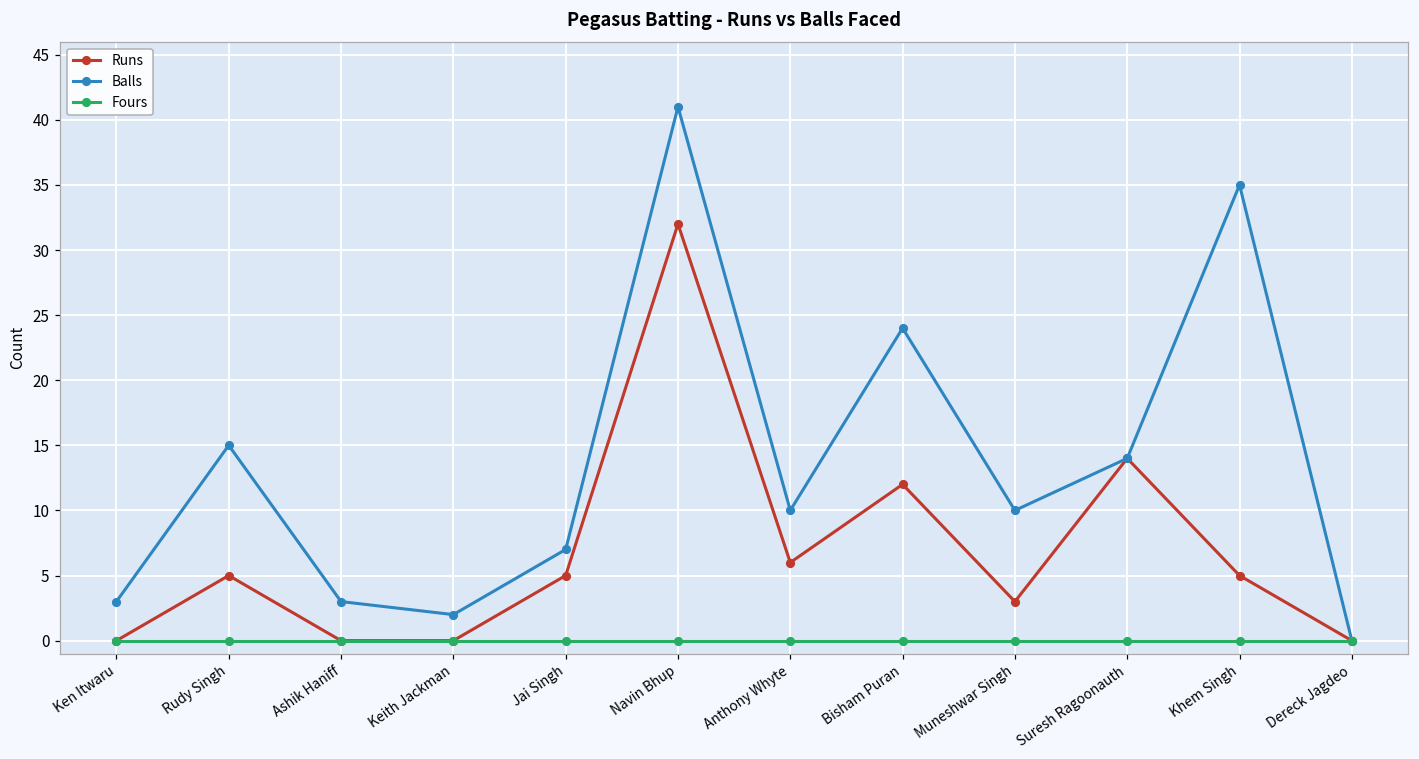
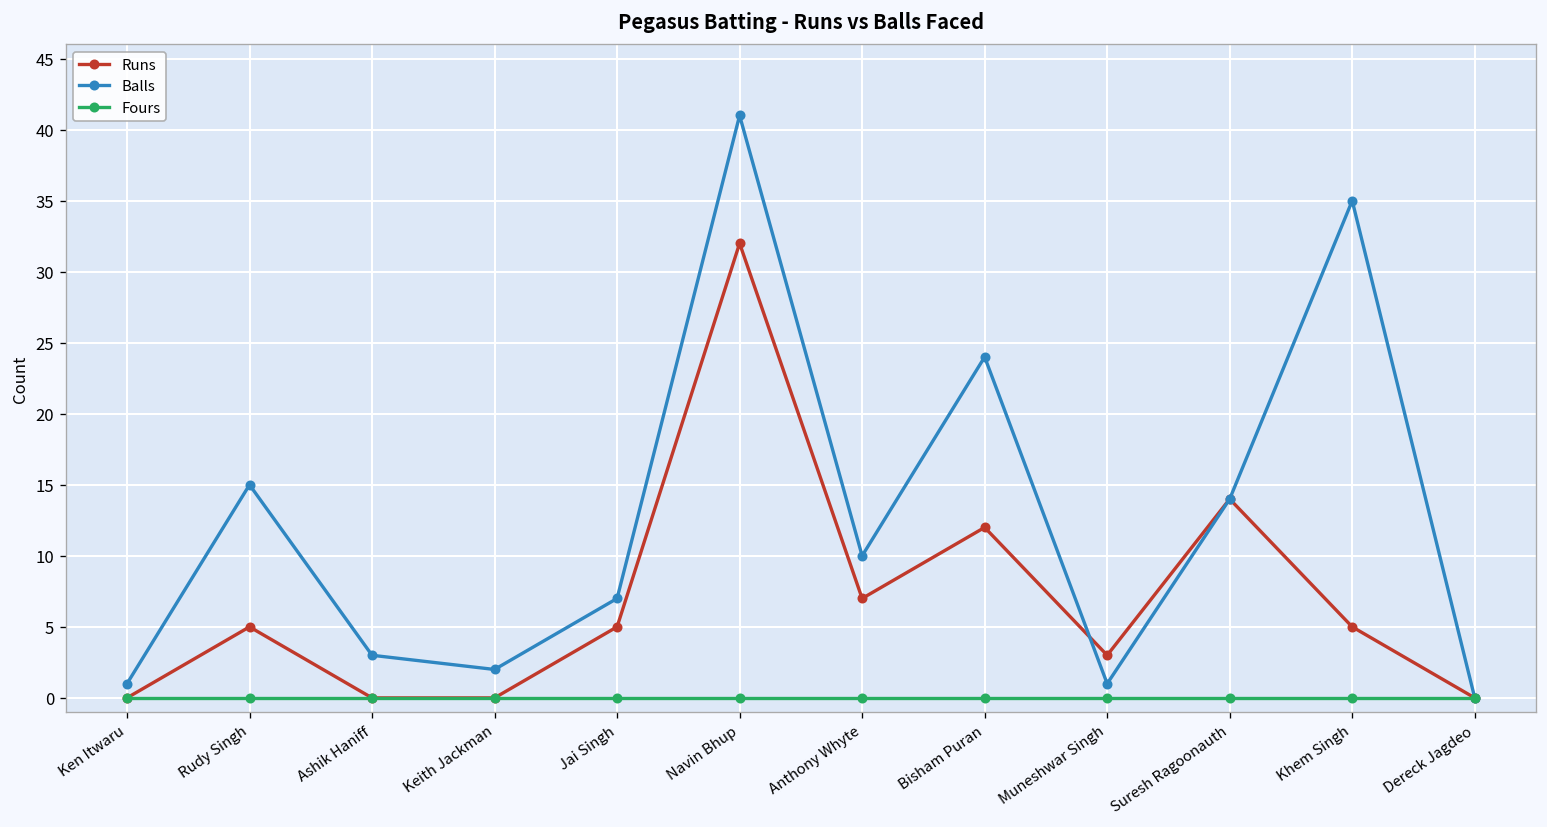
  {
    "Runs": {
      "Rudy Singh": 5,
      "Jai Singh": 5,
      "Navin Bhup": 32,
-     "Anthony Whyte": 6,
+     "Anthony Whyte": 7,
      "Bisham Puran": 12,
      "Muneshwar Singh": 3,
      "Khem Singh": 5
    },
    "Balls": {
-     "Ken Itwaru": 3,
+     "Ken Itwaru": 1,
      "Rudy Singh": 15,
      "Ashik Haniff": 3,
      "Keith Jackman": 2,
      "Jai Singh": 7,
      "Navin Bhup": 41,
      "Anthony Whyte": 10,
      "Bisham Puran": 24,
-     "Muneshwar Singh": 10,
+     "Muneshwar Singh": 1,
      "Khem Singh": 35
    },
    "Fours": {
      "Rudy Singh": 0,
      "Jai Singh": 0,
      "Navin Bhup": 0,
      "Anthony Whyte": 0,
      "Bisham Puran": 0,
      "Muneshwar Singh": 0,
      "Suresh Ragoonauth": 0,
      "Khem Singh": 0
    }
  }
